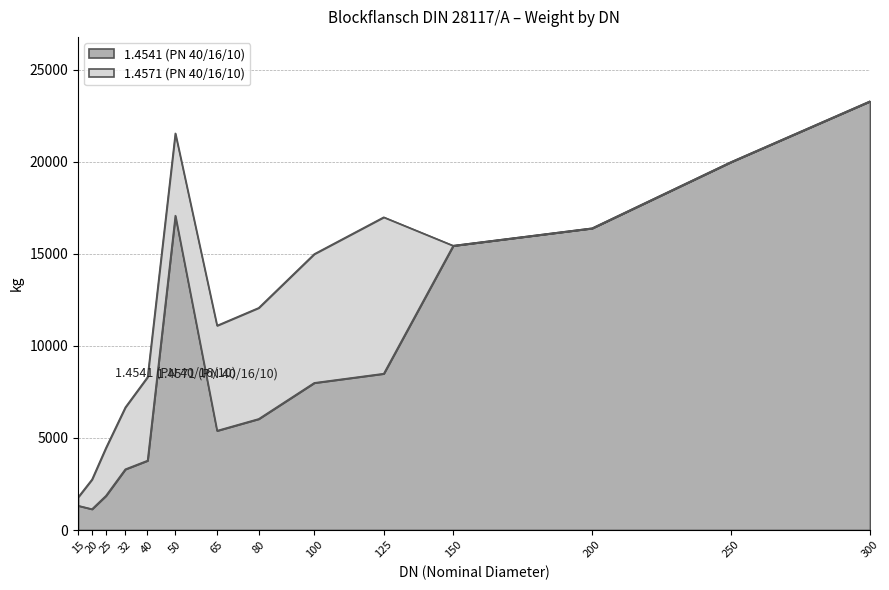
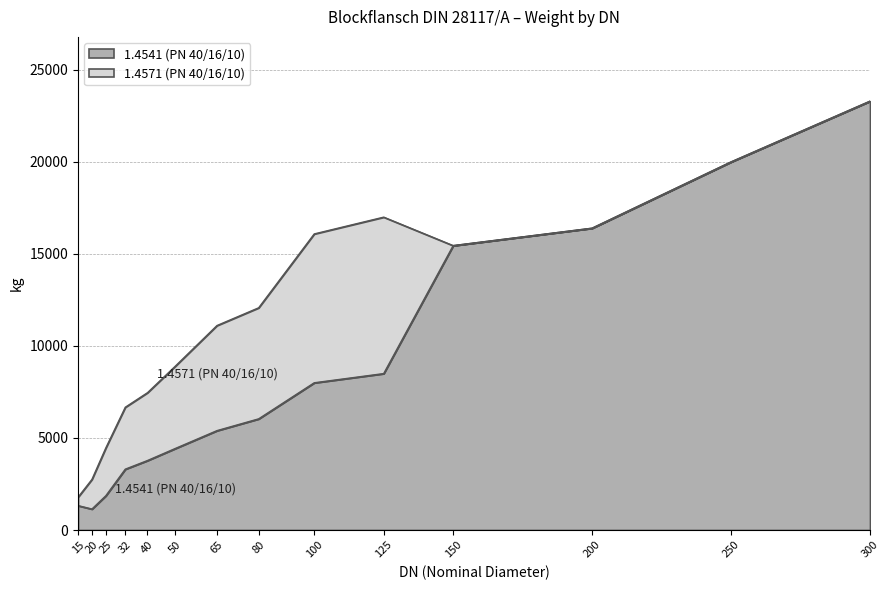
  {
    "1.4541 (PN 40/16/10)": {
      "15": 1300,
      "20": 1100,
      "25": 1900,
      "32": 3300,
      "40": 3800,
-     "50": 17100,
+     "50": 4400,
      "65": 5400,
      "80": 6000,
      "100": 8000,
      "125": 8500
    },
    "1.4571 (PN 40/16/10)": {
      "15": 500,
      "20": 1600,
      "25": 2600,
      "32": 3400,
-     "40": 4500,
+     "40": 3700,
      "50": 4500,
      "65": 5700,
      "80": 6000,
-     "100": 7000,
+     "100": 8100,
      "125": 8500
    }
  }
